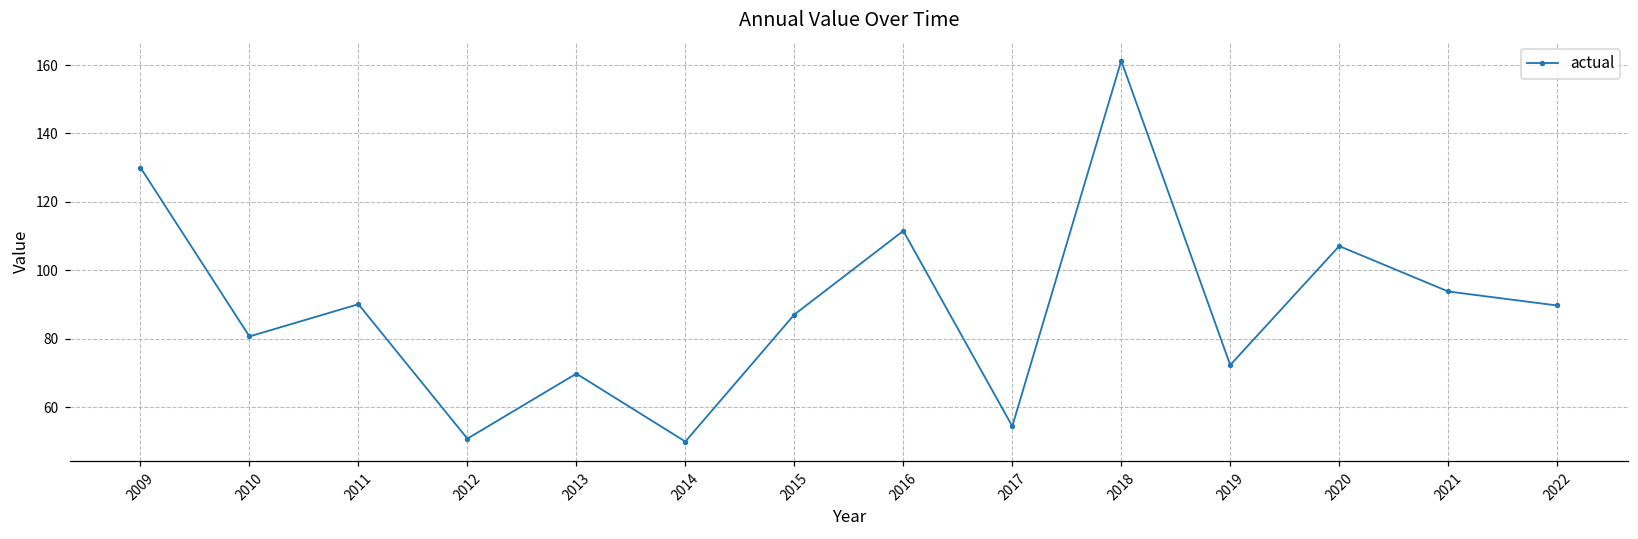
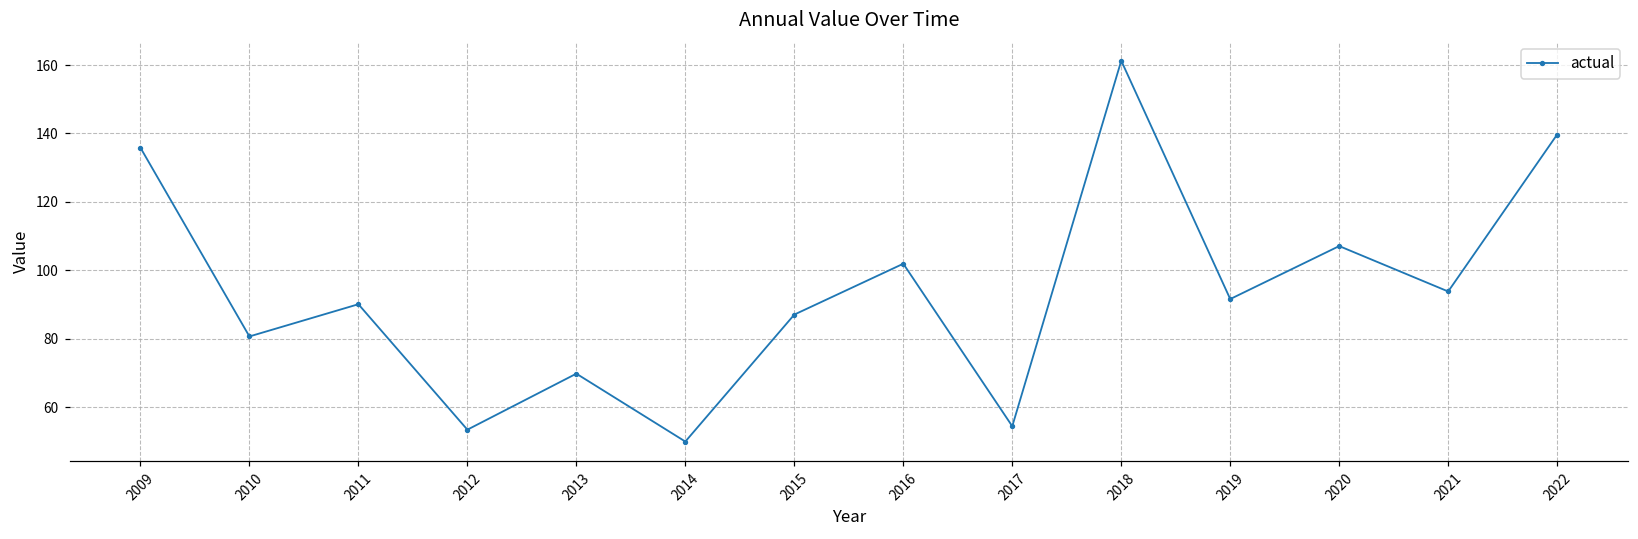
  {
-   "2009": 130,
+   "2009": 136,
    "2010": 81,
    "2011": 90,
-   "2012": 51,
+   "2012": 53,
    "2013": 70,
    "2014": 50,
    "2015": 87,
-   "2016": 112,
+   "2016": 102,
    "2017": 54,
    "2018": 161,
-   "2019": 72,
+   "2019": 92,
    "2020": 107,
    "2021": 94,
-   "2022": 90
+   "2022": 140
  }
